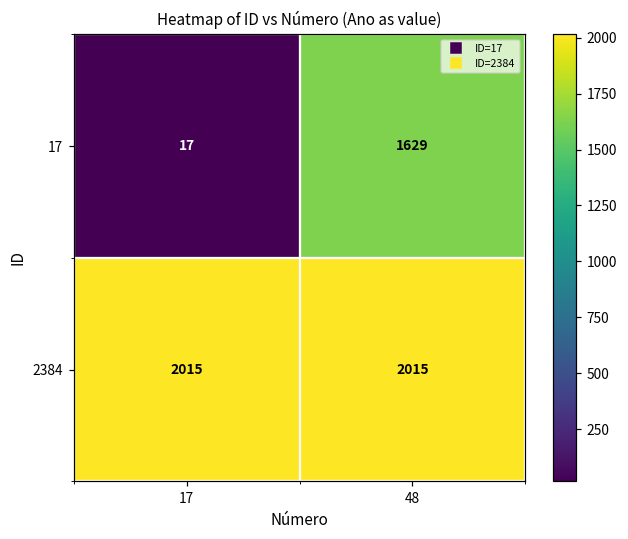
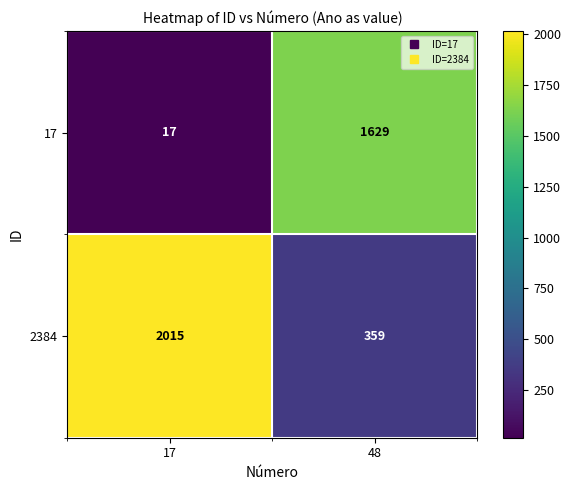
  {
    "17": {
      "17": 17,
      "48": 1629
    },
    "2384": {
      "17": 2015,
-     "48": 2015
+     "48": 359
    }
  }
